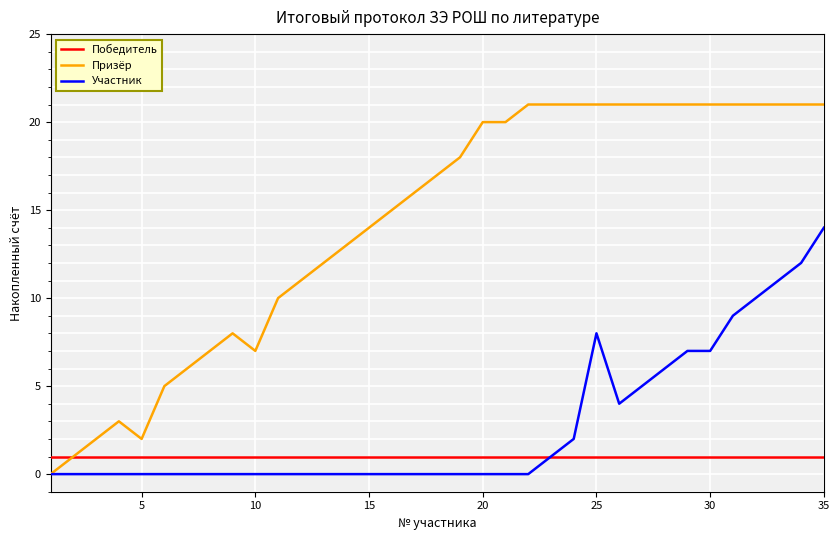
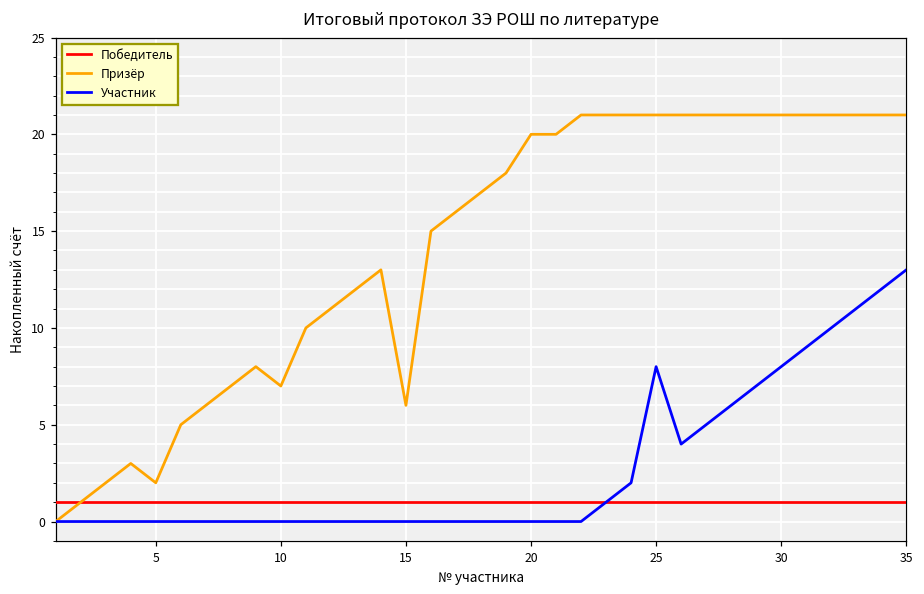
  {
    "Победитель": {
      "5": 1,
      "10": 1,
      "15": 1,
      "20": 1,
      "25": 1,
      "30": 1,
      "35": 1
    },
    "Призёр": {
      "5": 2,
      "10": 7,
-     "15": 14,
+     "15": 6,
      "20": 20,
      "25": 21,
      "30": 21,
      "35": 21
    },
    "Участник": {
      "5": 0,
      "10": 0,
      "15": 0,
      "20": 0,
      "25": 8,
-     "30": 7,
-     "35": 14
+     "30": 8,
+     "35": 13
    }
  }
